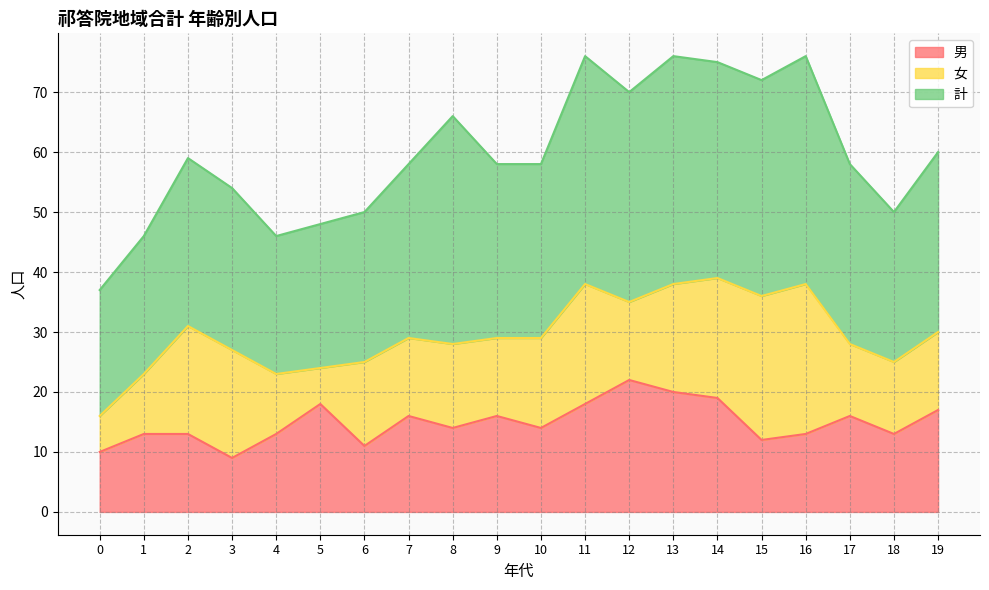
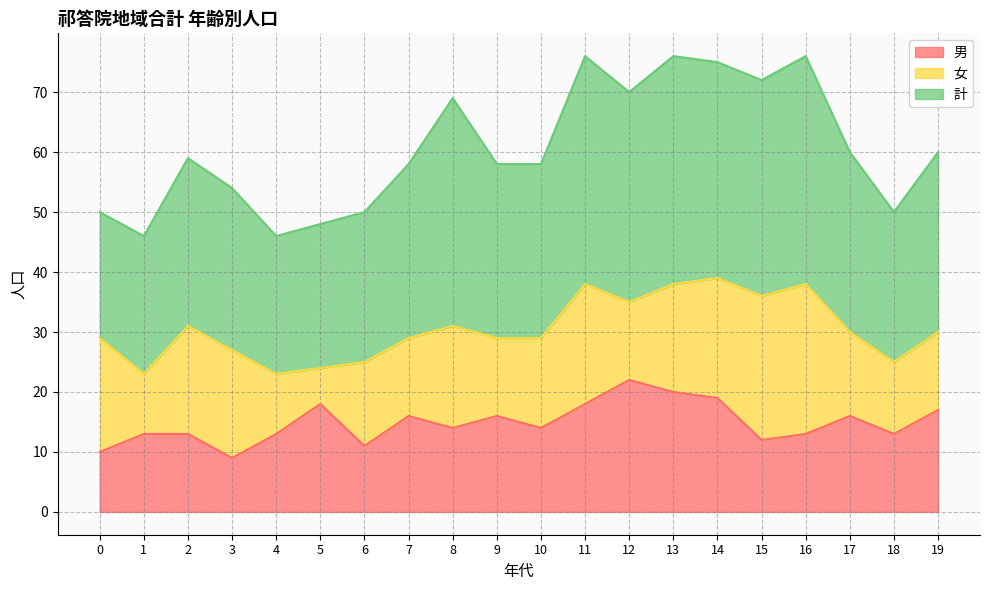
  {
    "男": {
      "0": 10,
      "1": 13,
      "2": 13,
      "3": 9,
      "4": 13,
      "5": 18,
      "6": 11,
      "7": 16,
      "8": 14,
      "9": 16,
      "10": 14,
      "11": 18,
      "12": 22,
      "13": 20,
      "14": 19,
      "15": 12,
      "16": 13,
      "17": 16,
      "18": 13,
      "19": 17
    },
    "女": {
-     "0": 6,
+     "0": 19,
      "1": 10,
      "2": 18,
      "3": 18,
      "4": 10,
      "5": 6,
      "6": 14,
      "7": 13,
-     "8": 14,
+     "8": 17,
      "9": 13,
      "10": 15,
      "11": 20,
      "12": 13,
      "13": 18,
      "14": 20,
      "15": 24,
      "16": 25,
-     "17": 12,
+     "17": 14,
      "18": 12,
      "19": 13
    },
    "計": {
      "0": 21,
      "1": 23,
      "2": 28,
      "3": 27,
      "4": 23,
      "5": 24,
      "6": 25,
      "7": 29,
      "8": 38,
      "9": 29,
      "10": 29,
      "11": 38,
      "12": 35,
      "13": 38,
      "14": 36,
      "15": 36,
      "16": 38,
      "17": 30,
      "18": 25,
      "19": 30
    }
  }
